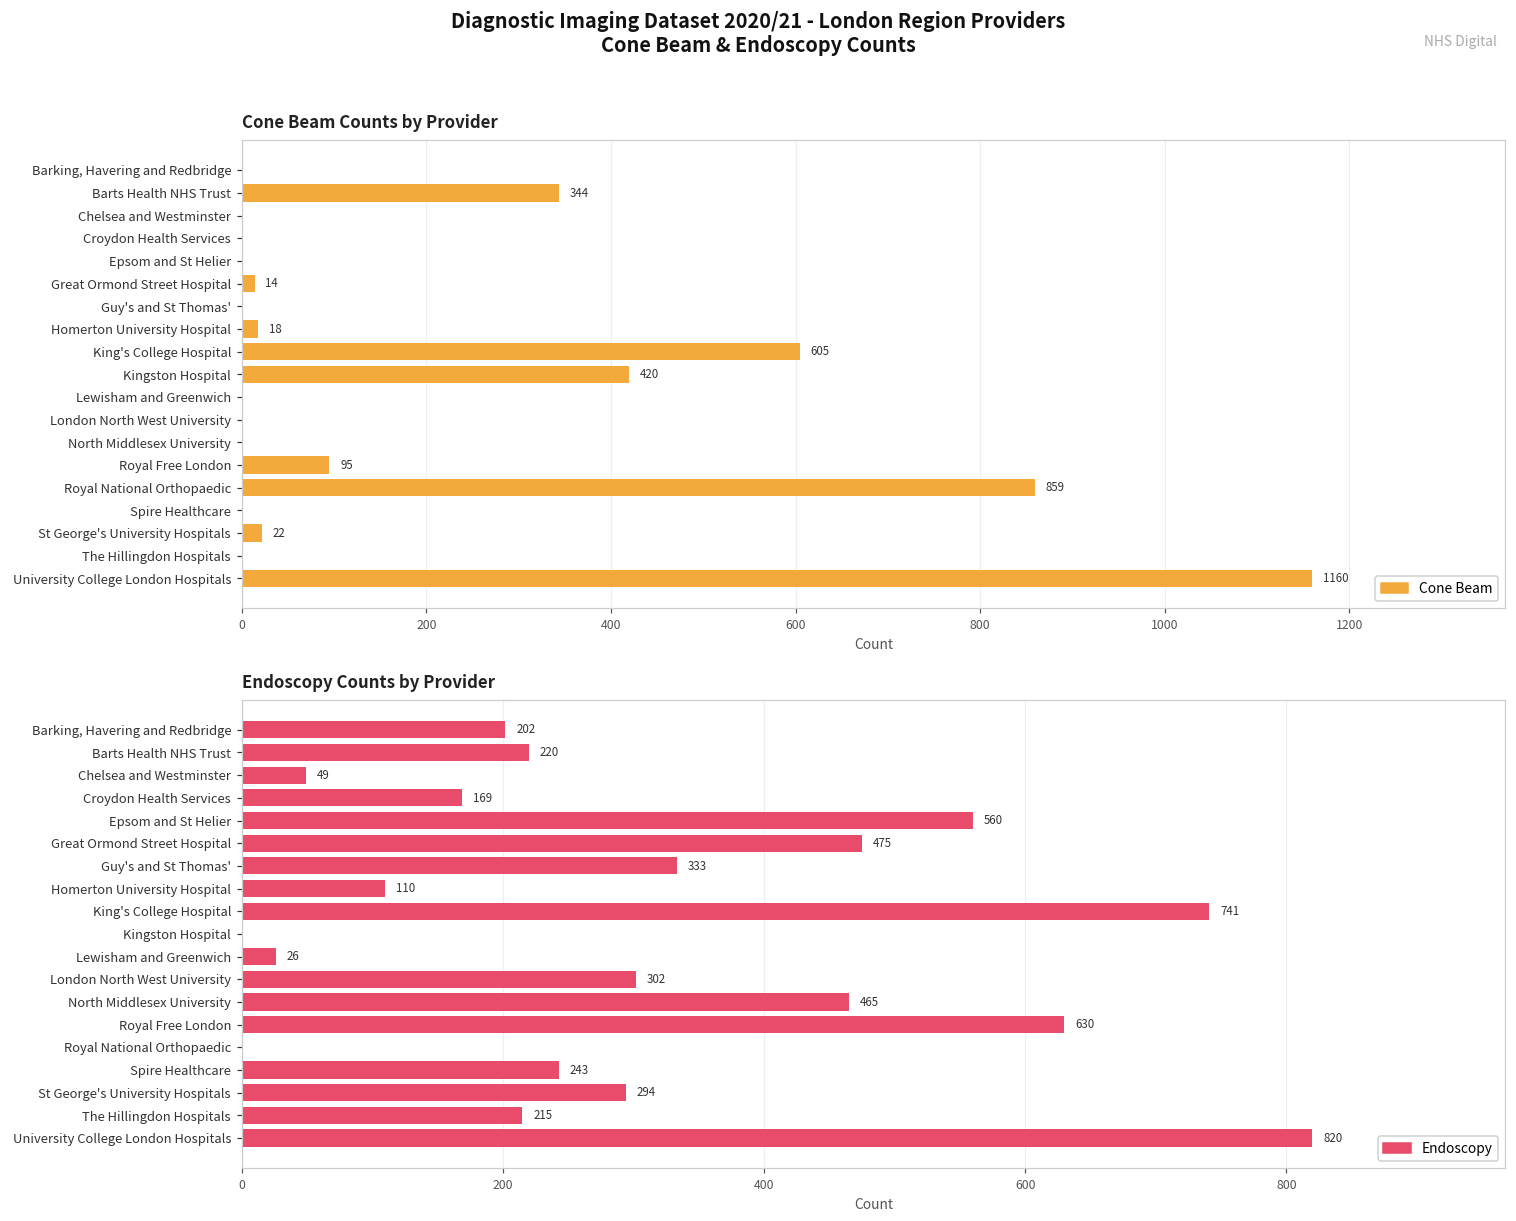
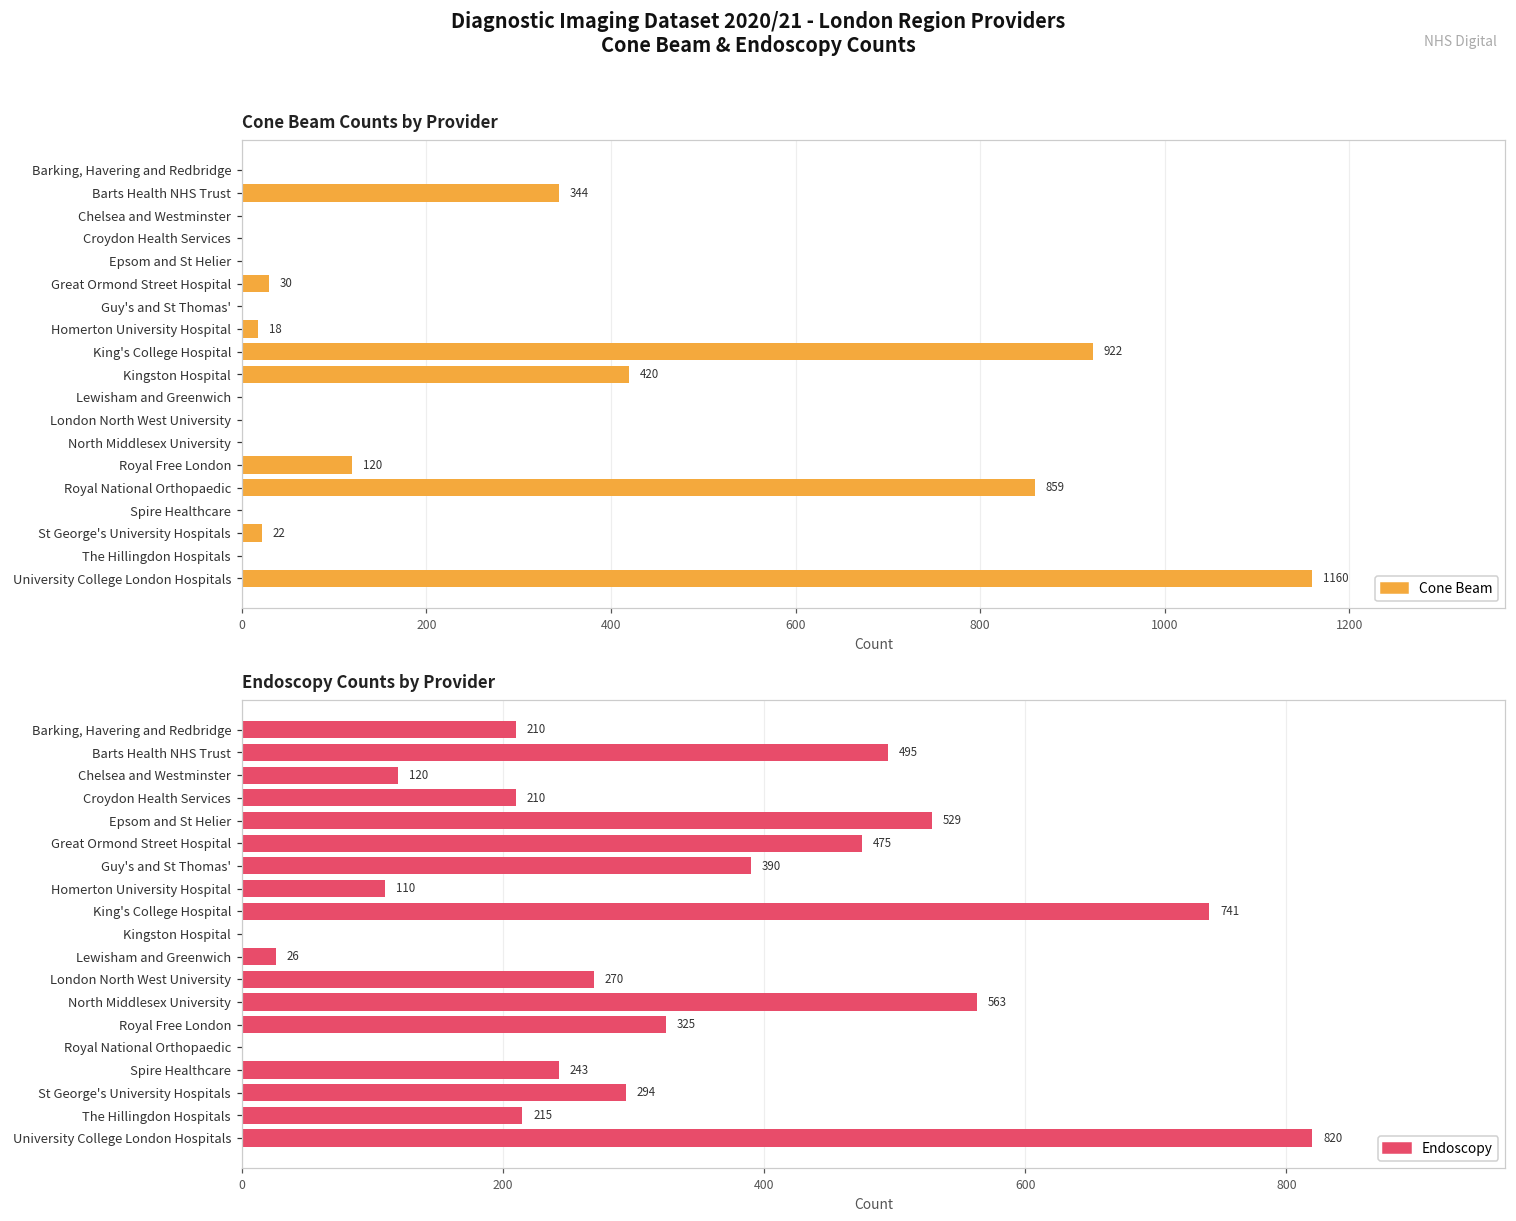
  {
    "Cone Beam Counts by Provider": {
      "Barts Health NHS Trust": 344,
-     "Great Ormond Street Hospital": 14,
+     "Great Ormond Street Hospital": 30,
      "Homerton University Hospital": 18,
-     "King's College Hospital": 605,
+     "King's College Hospital": 922,
      "Kingston Hospital": 420,
-     "Royal Free London": 95,
+     "Royal Free London": 120,
      "Royal National Orthopaedic": 859,
      "St George's University Hospitals": 22,
      "University College London Hospitals": 1160
    },
    "Endoscopy Counts by Provider": {
-     "Barking, Havering and Redbridge": 202,
-     "Barts Health NHS Trust": 220,
-     "Chelsea and Westminster": 49,
-     "Croydon Health Services": 169,
-     "Epsom and St Helier": 560,
+     "Barking, Havering and Redbridge": 210,
+     "Barts Health NHS Trust": 495,
+     "Chelsea and Westminster": 120,
+     "Croydon Health Services": 210,
+     "Epsom and St Helier": 529,
      "Great Ormond Street Hospital": 475,
-     "Guy's and St Thomas'": 333,
+     "Guy's and St Thomas'": 390,
      "Homerton University Hospital": 110,
      "King's College Hospital": 741,
      "Lewisham and Greenwich": 26,
-     "London North West University": 302,
-     "North Middlesex University": 465,
-     "Royal Free London": 630,
+     "London North West University": 270,
+     "North Middlesex University": 563,
+     "Royal Free London": 325,
      "Spire Healthcare": 243,
      "St George's University Hospitals": 294,
      "The Hillingdon Hospitals": 215,
      "University College London Hospitals": 820
    }
  }
